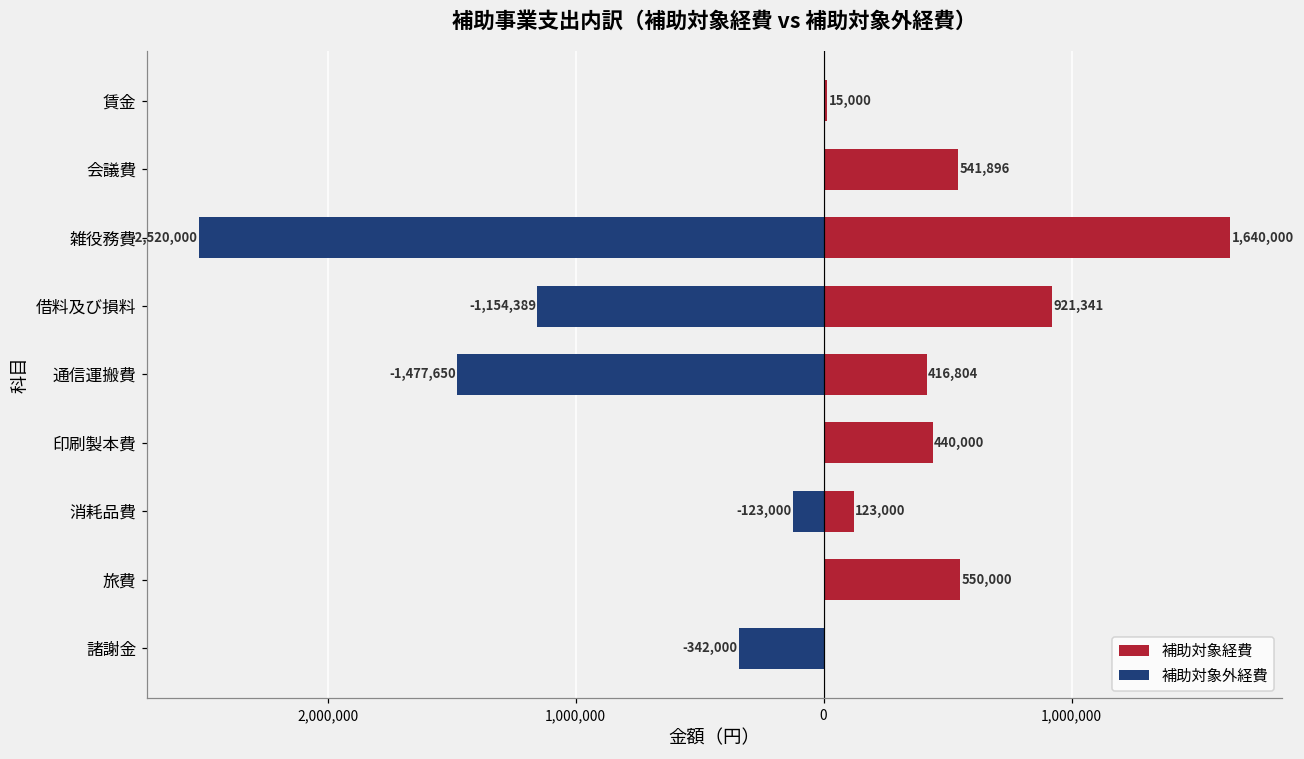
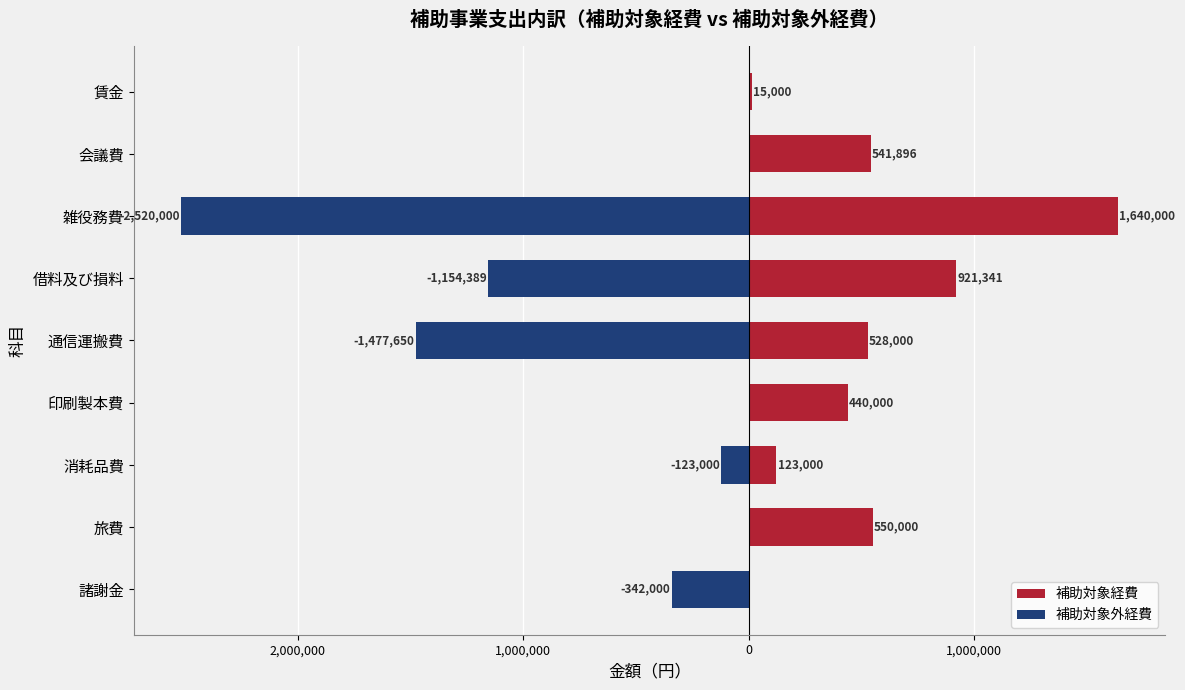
  {
    "補助対象経費": {
      "賃金": "15,000",
      "会議費": "541,896",
      "雑役務費": "1,640,000",
      "借料及び損料": "921,341",
-     "通信運搬費": "416,804",
+     "通信運搬費": "528,000",
      "印刷製本費": "440,000",
      "消耗品費": "123,000",
      "旅費": "550,000"
    },
    "補助対象外経費": {
      "雑役務費": "-2,520,000",
      "借料及び損料": "-1,154,389",
      "通信運搬費": "-1,477,650",
      "消耗品費": "-123,000",
      "諸謝金": "-342,000"
    }
  }
